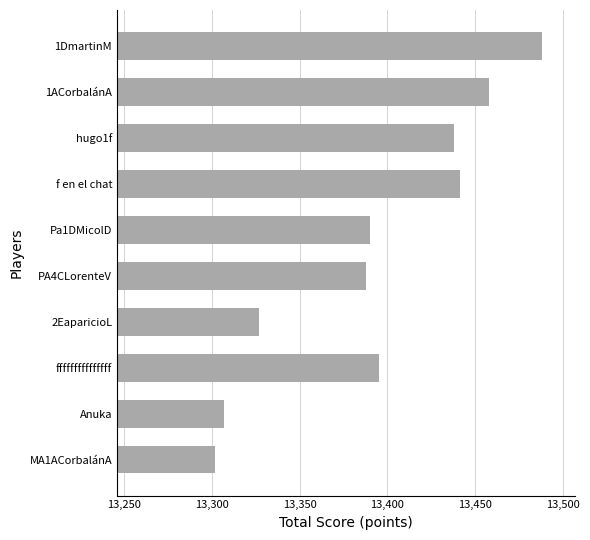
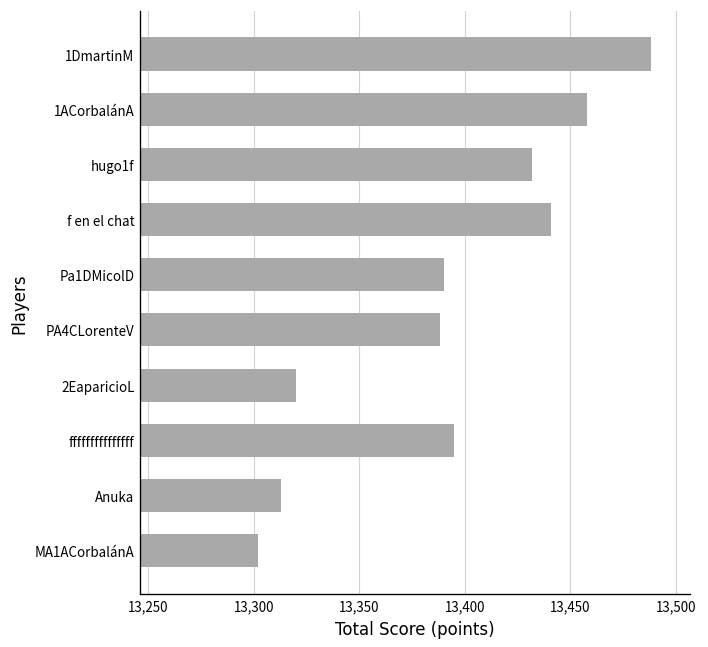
  {
    "1DmartinM": "13,488",
    "1ACorbalánA": "13,458",
-   "hugo1f": "13,438",
+   "hugo1f": "13,432",
    "f en el chat": "13,441",
    "Pa1DMicolD": "13,390",
    "PA4CLorenteV": "13,388",
-   "2EaparicioL": "13,327",
+   "2EaparicioL": "13,320",
    "fffffffffffffff": "13,395",
-   "Anuka": "13,307",
+   "Anuka": "13,313",
    "MA1ACorbalánA": "13,302"
  }
